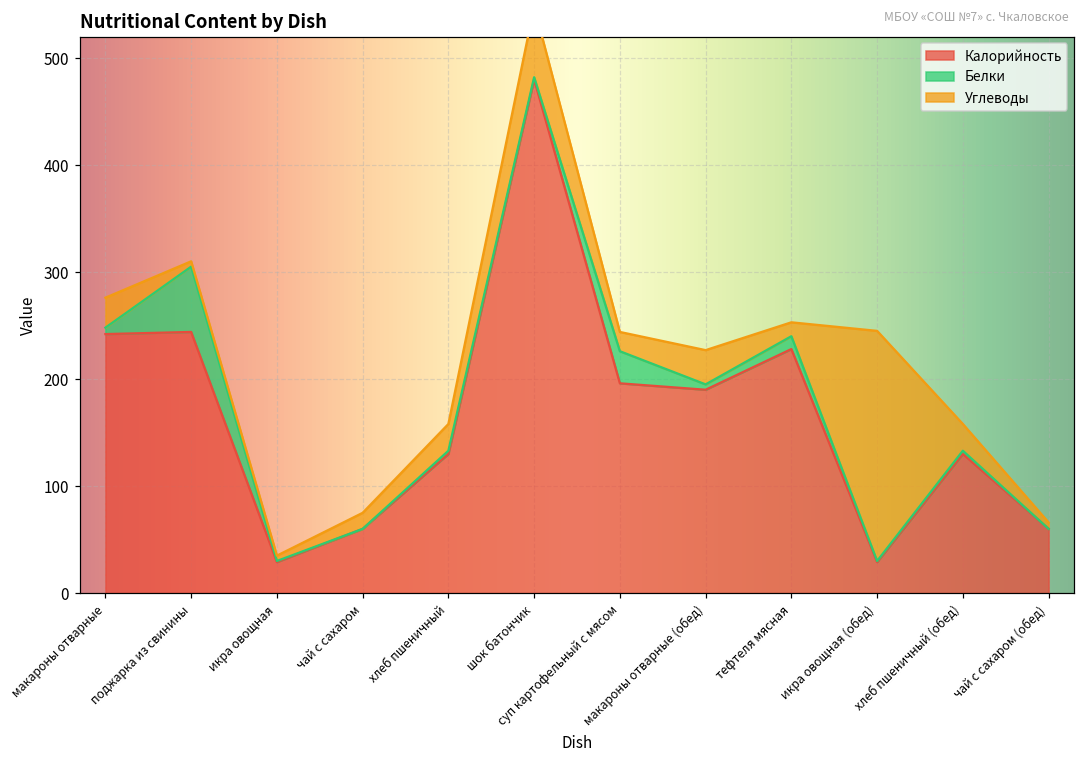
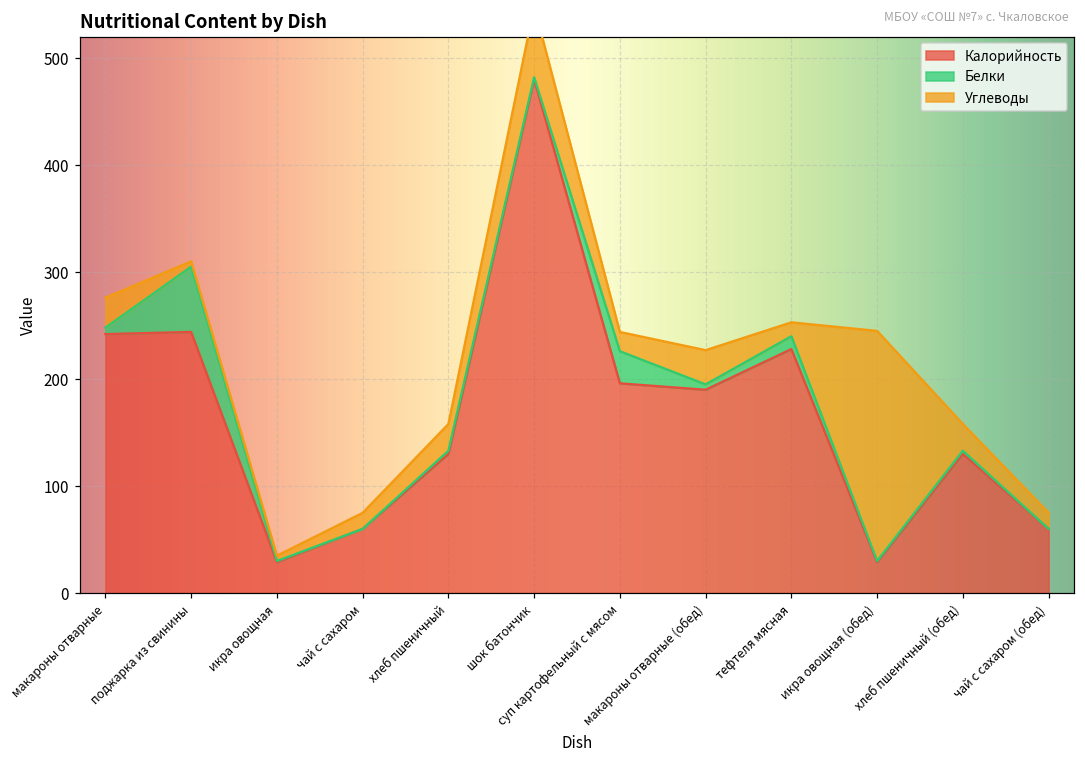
  {
    "Калорийность": {
      "макароны отварные": 240,
      "поджарка из свинины": 240,
      "хлеб пшеничный": 130,
      "суп картофельный с мясом": 200,
      "макароны отварные (обед)": 190,
      "тефтеля мясная": 230,
      "хлеб пшеничный (обед)": 130
    },
    "Белки": {
      "макароны отварные": 10,
      "поджарка из свинины": 60,
      "хлеб пшеничный": 0,
      "суп картофельный с мясом": 30,
      "макароны отварные (обед)": 10,
      "тефтеля мясная": 10,
      "хлеб пшеничный (обед)": 0
    },
    "Углеводы": {
      "макароны отварные": 30,
      "поджарка из свинины": 10,
      "икра овощная": 10,
      "чай с сахаром": 20,
      "хлеб пшеничный": 30,
      "суп картофельный с мясом": 20,
      "макароны отварные (обед)": 30,
      "тефтеля мясная": 10,
      "икра овощная (обед)": 220,
      "хлеб пшеничный (обед)": 30,
-     "чай с сахаром (обед)": 10
+     "чай с сахаром (обед)": 20
    }
  }
